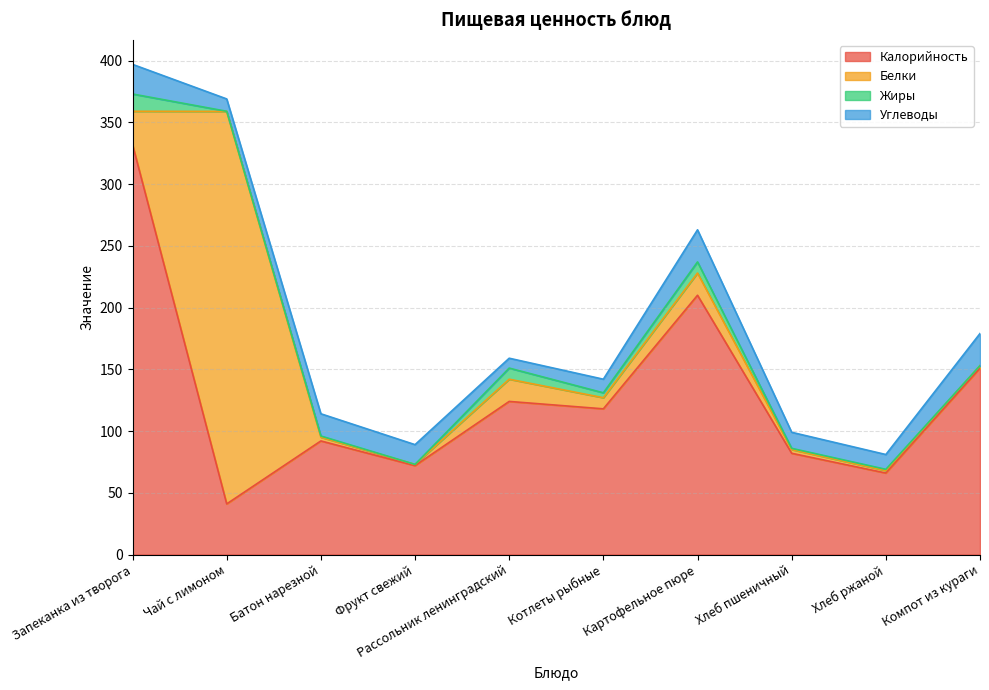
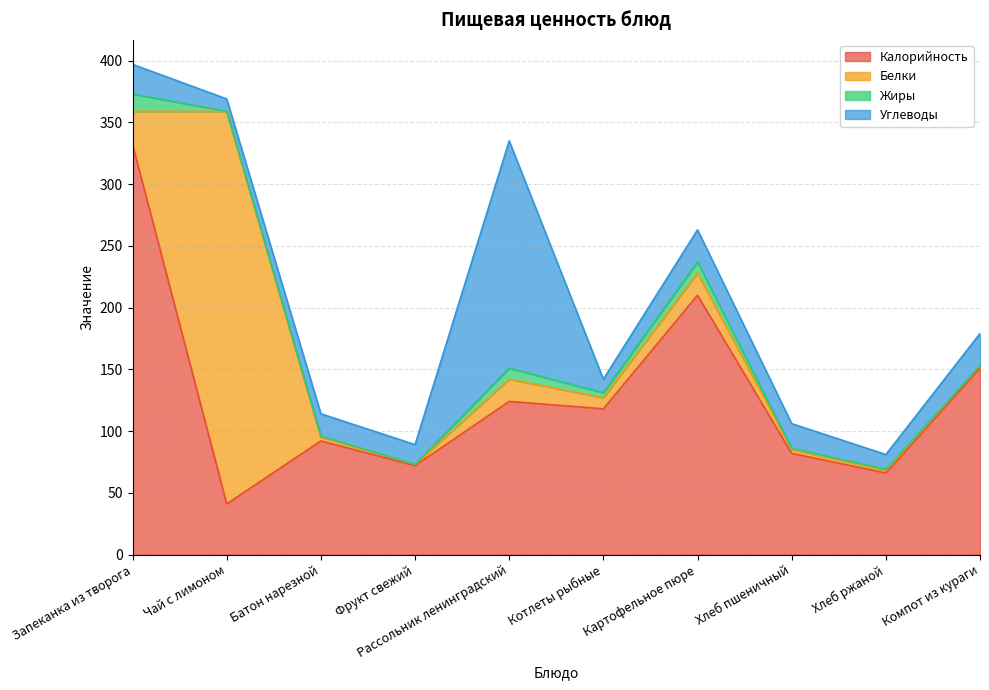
  {
    "Белки": {
      "Запеканка из творога": 27,
      "Рассольник ленинградский": 18,
      "Котлеты рыбные": 9,
      "Картофельное пюре": 18
    },
    "Жиры": {
      "Запеканка из творога": 14,
      "Рассольник ленинградский": 9,
      "Котлеты рыбные": 4,
      "Картофельное пюре": 9
    },
    "Углеводы": {
      "Запеканка из творога": 24,
      "Чай с лимоном": 10,
      "Батон нарезной": 18,
      "Фрукт свежий": 16,
-     "Рассольник ленинградский": 8,
+     "Рассольник ленинградский": 184,
      "Котлеты рыбные": 11,
      "Картофельное пюре": 26,
-     "Хлеб пшеничный": 13,
+     "Хлеб пшеничный": 20,
      "Хлеб ржаной": 12,
      "Компот из кураги": 26
    }
  }
